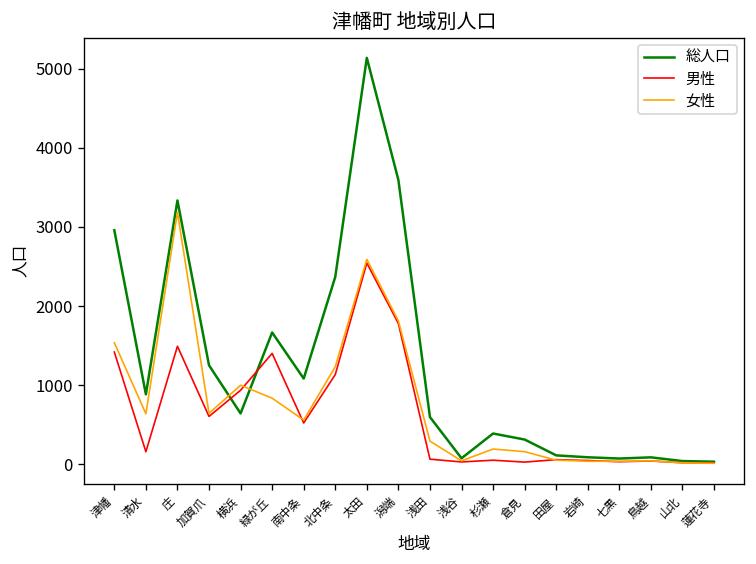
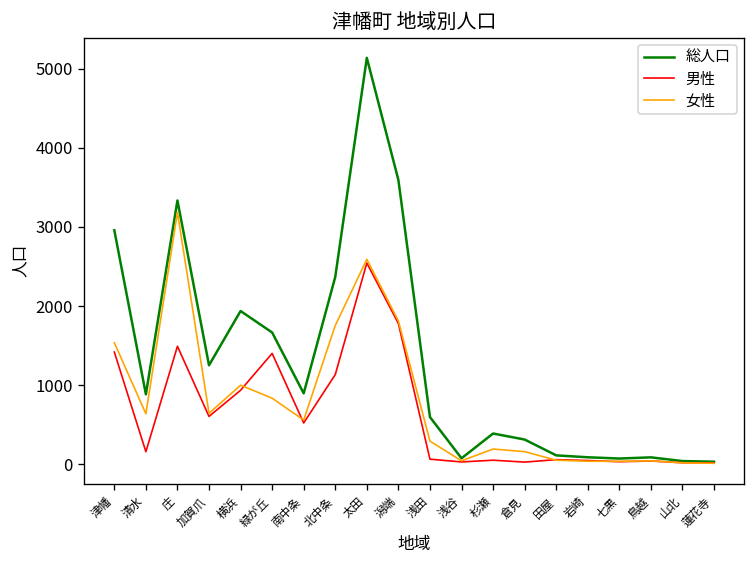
  {
    "総人口": {
      "津幡": 3000,
      "清水": 900,
      "庄": 3300,
      "加賀爪": 1300,
-     "横浜": 600,
+     "横浜": 1900,
      "緑が丘": 1700,
-     "南中条": 1100,
+     "南中条": 900,
      "北中条": 2400,
      "太田": 5100,
      "潟端": 3600,
      "浅田": 600,
      "杉瀬": 400,
      "倉見": 300,
      "田屋": 100,
      "岩崎": 100,
      "鳥越": 100
    },
    "男性": {
      "津幡": 1400,
      "清水": 200,
      "庄": 1500,
      "加賀爪": 600,
      "横浜": 900,
      "緑が丘": 1400,
      "北中条": 1100,
      "太田": 2500,
      "浅田": 100,
      "杉瀬": 100,
      "倉見": 0
    },
    "女性": {
      "津幡": 1500,
      "清水": 600,
      "庄": 3200,
      "加賀爪": 600,
      "横浜": 1000,
      "緑が丘": 800,
-     "北中条": 1200,
+     "北中条": 1800,
      "太田": 2600,
      "浅田": 300,
      "杉瀬": 200,
      "倉見": 200
    }
  }
